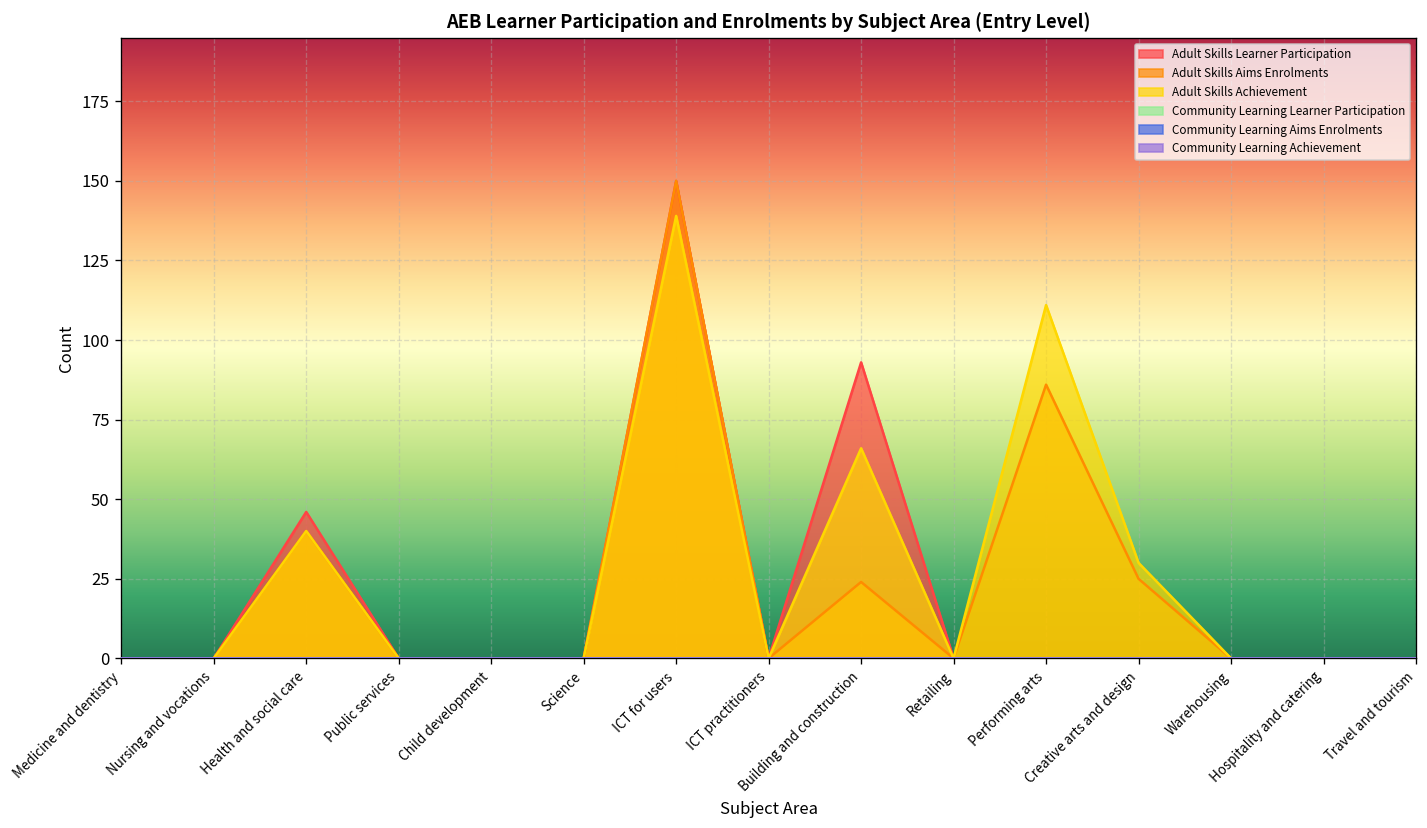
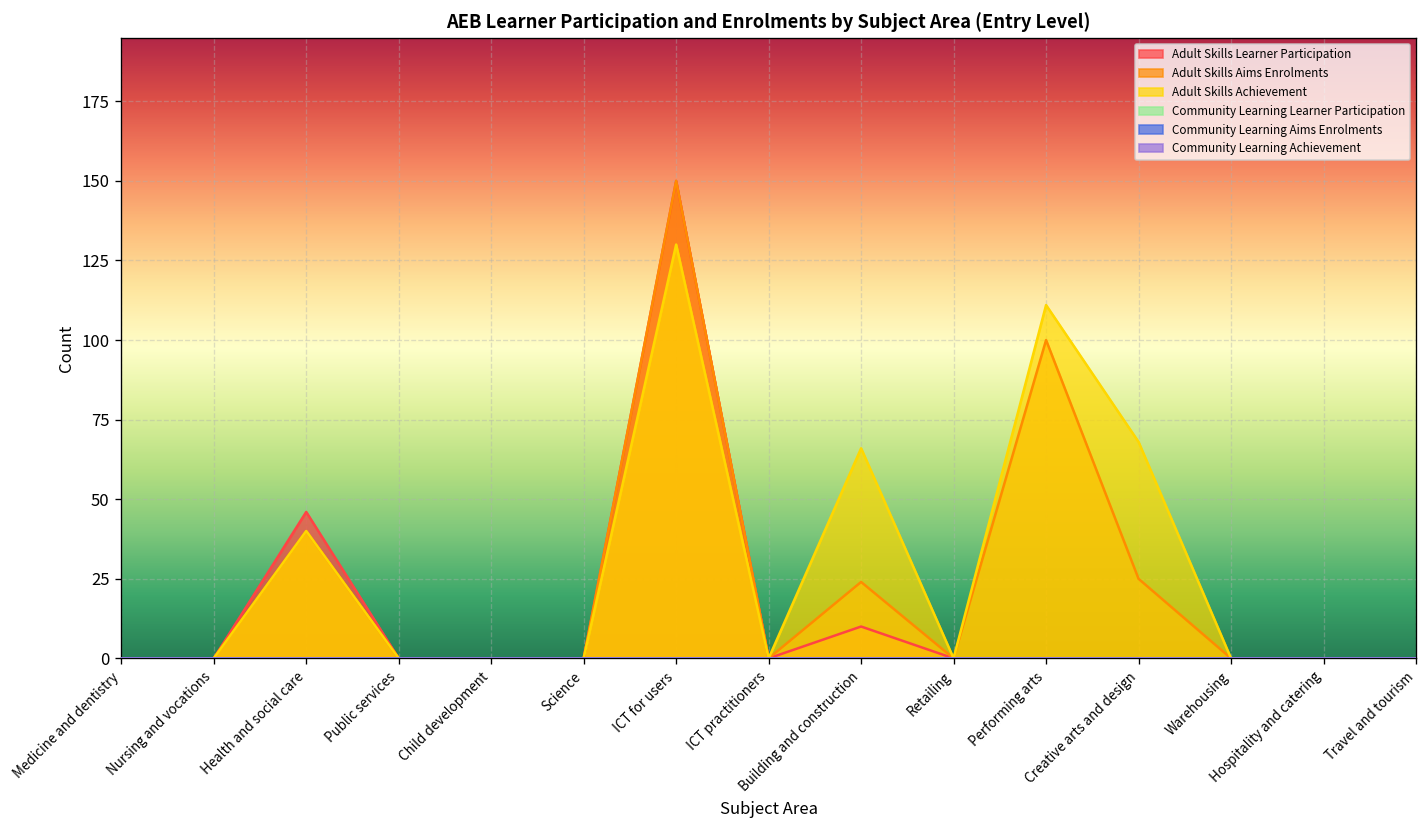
  {
    "Adult Skills Learner Participation": {
      "Health and social care": 46,
-     "Building and construction": 93
+     "Building and construction": 10
    },
    "Adult Skills Aims Enrolments": {
      "Building and construction": 24,
-     "Performing arts": 86,
+     "Performing arts": 100,
      "Creative arts and design": 25
    },
    "Adult Skills Achievement": {
-     "ICT for users": 139,
+     "ICT for users": 130,
      "Building and construction": 66,
      "Performing arts": 111,
-     "Creative arts and design": 30
+     "Creative arts and design": 68
    },
    "Community Learning Achievement": {
      "Health and social care": 0,
      "ICT for users": 0,
      "Building and construction": 0
    }
  }
